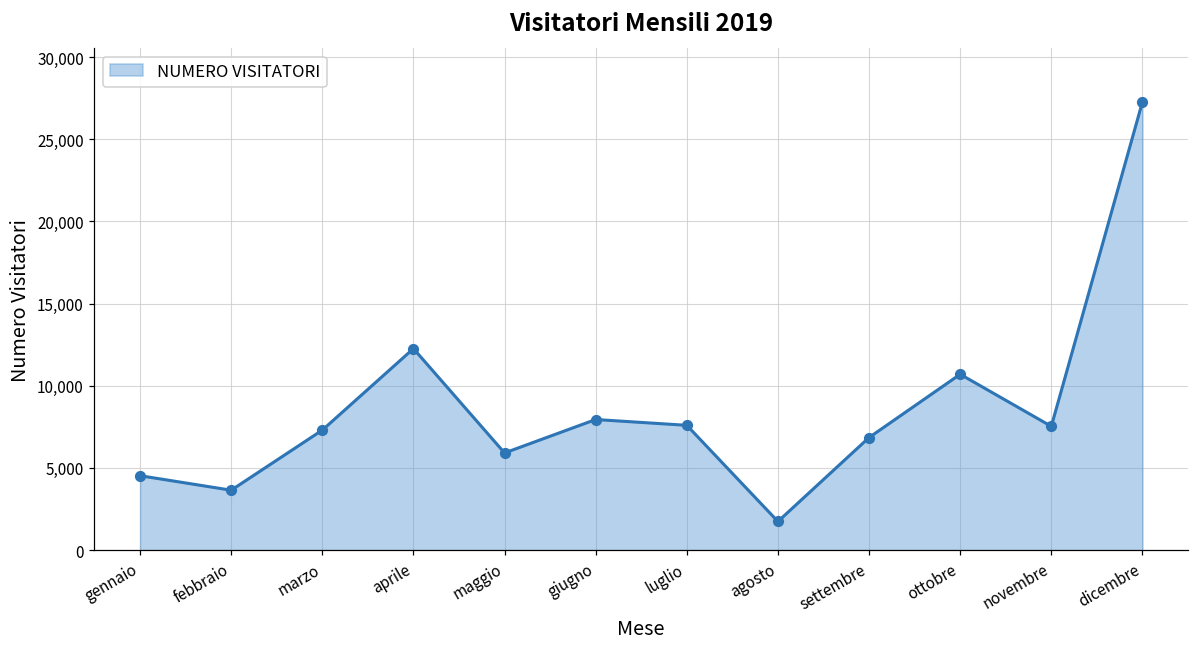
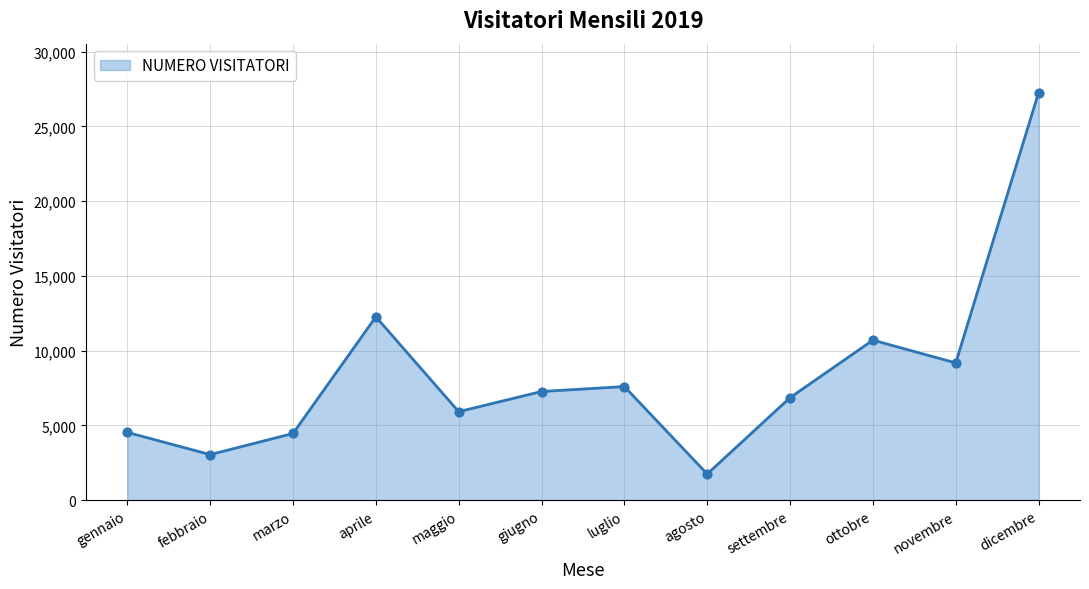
  {
    "gennaio": "4,500",
-   "febbraio": "3,600",
-   "marzo": "7,300",
+   "febbraio": "3,000",
+   "marzo": "4,500",
    "aprile": "12,300",
    "maggio": "5,900",
-   "giugno": "7,900",
+   "giugno": "7,300",
    "luglio": "7,600",
    "agosto": "1,700",
    "settembre": "6,900",
    "ottobre": "10,700",
-   "novembre": "7,500",
+   "novembre": "9,200",
    "dicembre": "27,300"
  }
